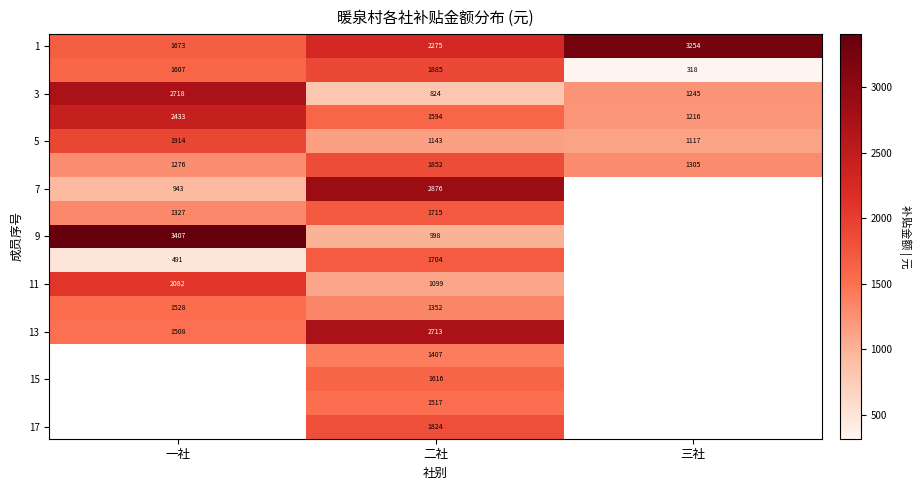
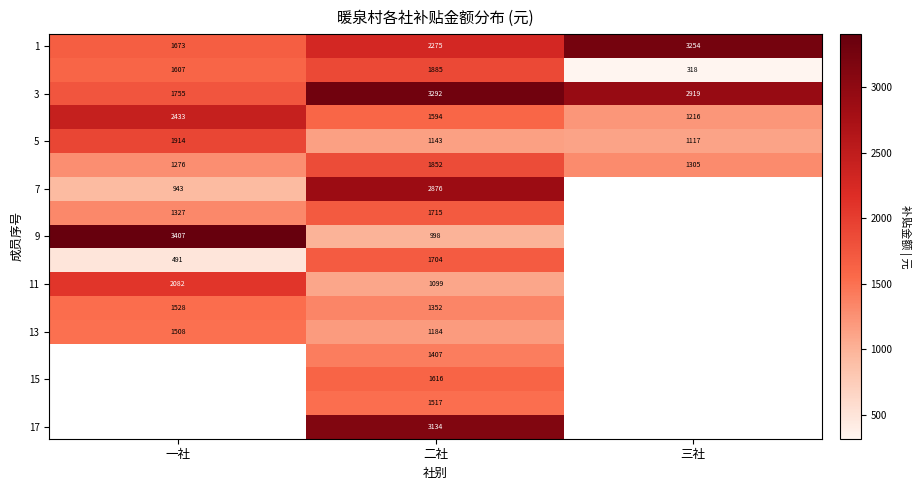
  {
    "1": {
      "一社": 1673,
      "二社": 2275,
      "三社": 3254
    },
    "3": {
-     "一社": 2718,
-     "二社": 824,
-     "三社": 1245
+     "一社": 1755,
+     "二社": 3292,
+     "三社": 2919
    },
    "5": {
      "一社": 1914,
      "二社": 1143,
      "三社": 1117
    },
    "7": {
      "一社": 943,
      "二社": 2876
    },
    "9": {
      "一社": 3407,
      "二社": 998
    },
    "11": {
      "一社": 2082,
      "二社": 1099
    },
    "13": {
      "一社": 1508,
-     "二社": 2713
+     "二社": 1184
    },
    "15": {
      "二社": 1616
    },
    "17": {
-     "二社": 1824
+     "二社": 3134
    }
  }
